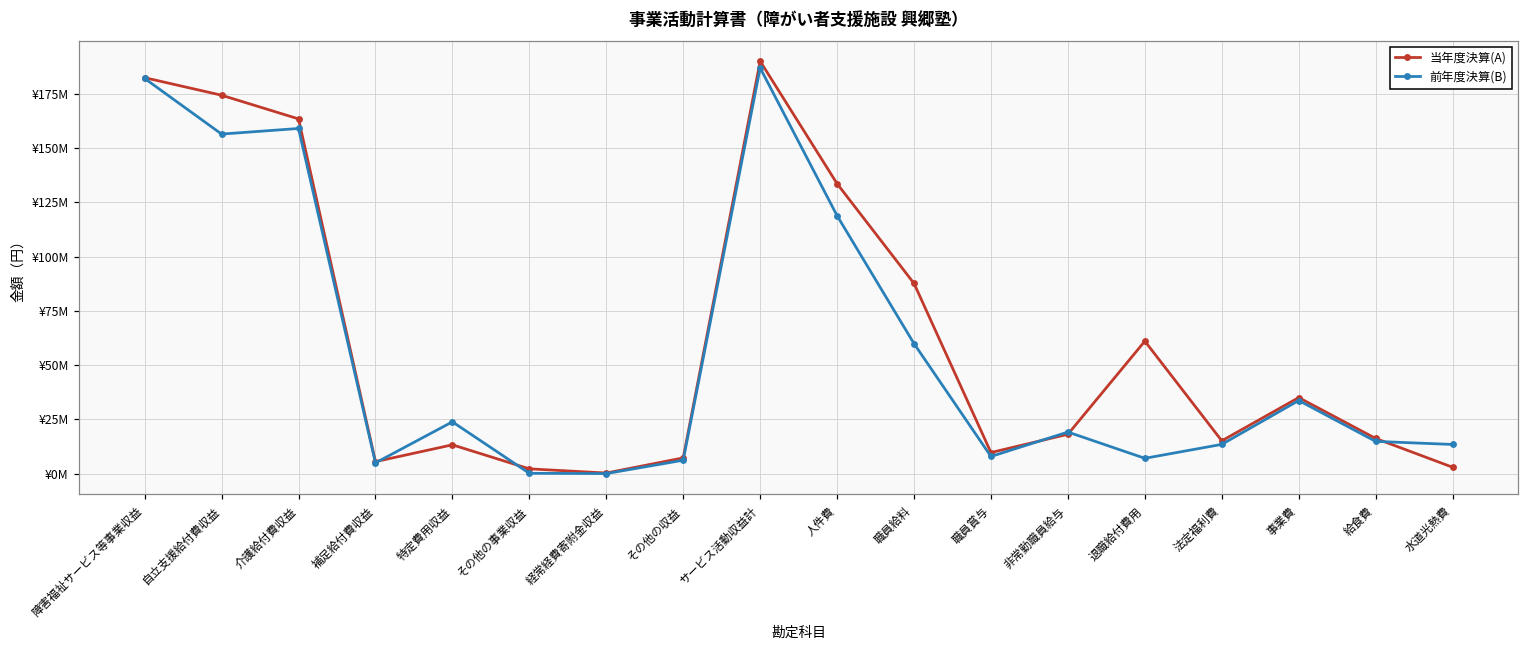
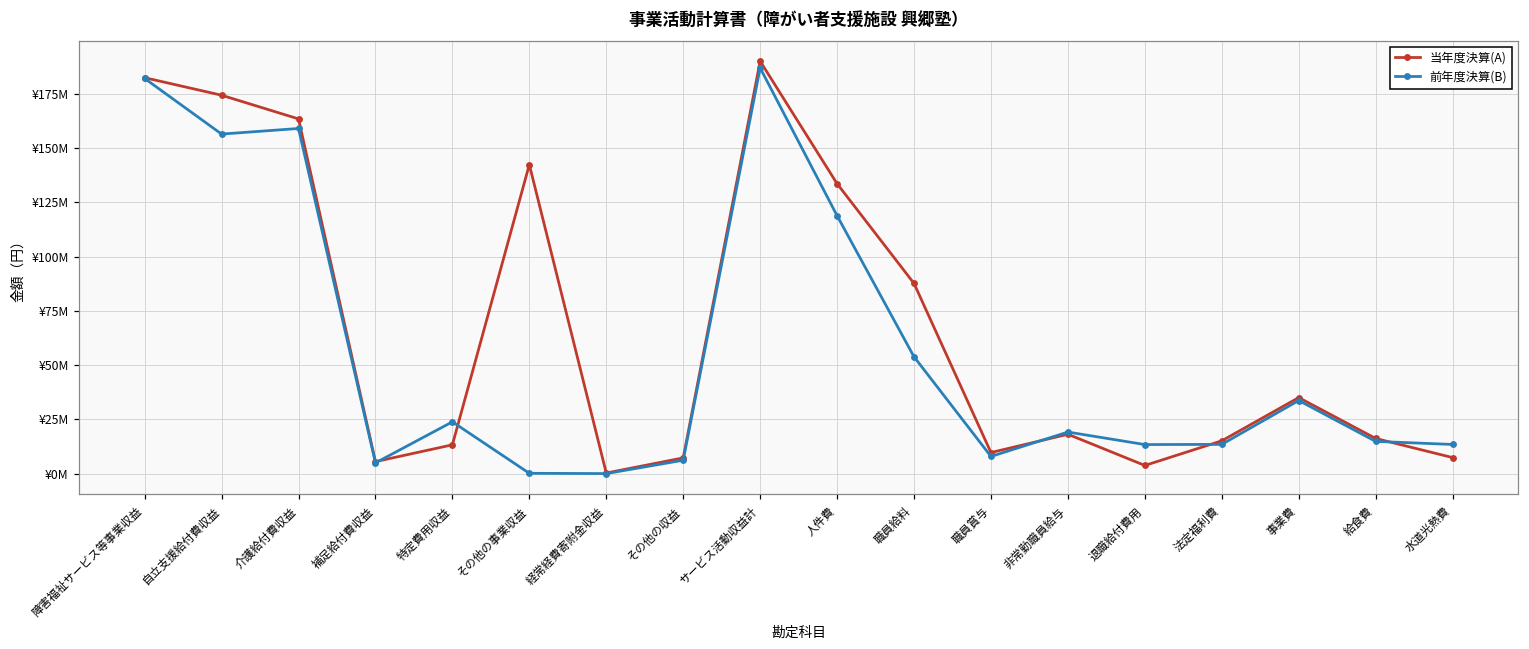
  {
    "当年度決算(A)": {
      "自立支援給付費収益": "¥174000000",
      "介護給付費収益": "¥163000000",
      "特定費用収益": "¥13000000",
-     "その他の事業収益": "¥2000000",
+     "その他の事業収益": "¥142000000",
      "サービス活動収益計": "¥190000000",
      "人件費": "¥134000000",
      "職員給料": "¥88000000",
      "職員賞与": "¥10000000",
-     "退職給付費用": "¥61000000",
+     "退職給付費用": "¥4000000",
      "法定福利費": "¥15000000",
      "事業費": "¥35000000",
      "給食費": "¥16000000",
-     "水道光熱費": "¥3000000"
+     "水道光熱費": "¥7000000"
    },
    "前年度決算(B)": {
      "自立支援給付費収益": "¥157000000",
      "介護給付費収益": "¥159000000",
      "特定費用収益": "¥24000000",
      "その他の事業収益": "¥0",
      "サービス活動収益計": "¥187000000",
      "人件費": "¥119000000",
-     "職員給料": "¥60000000",
+     "職員給料": "¥54000000",
      "職員賞与": "¥8000000",
-     "退職給付費用": "¥7000000",
+     "退職給付費用": "¥13000000",
      "法定福利費": "¥13000000",
      "事業費": "¥34000000",
      "給食費": "¥15000000",
      "水道光熱費": "¥13000000"
    }
  }
